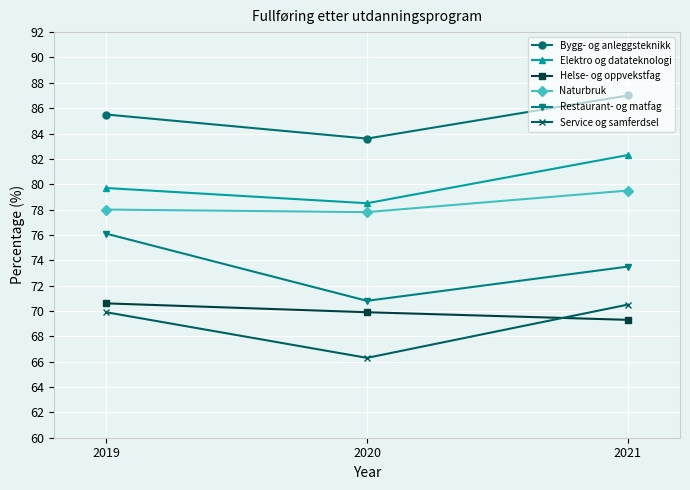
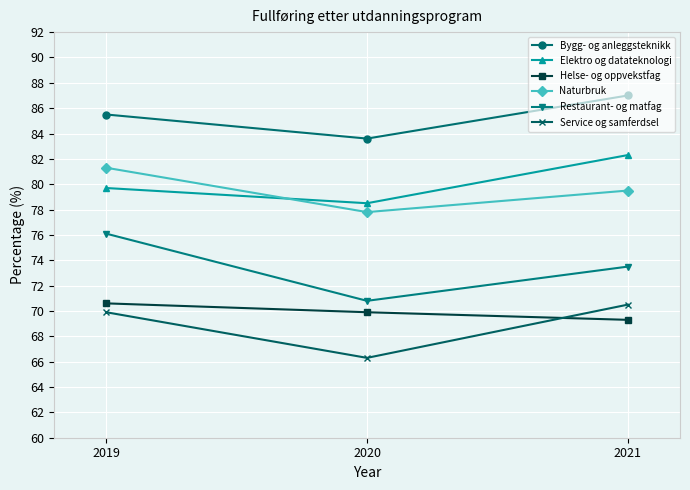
  {
    "Naturbruk": {
-     "2019": 78.0,
+     "2019": 81.3,
      "2020": 77.8,
      "2021": 79.5
    }
  }
